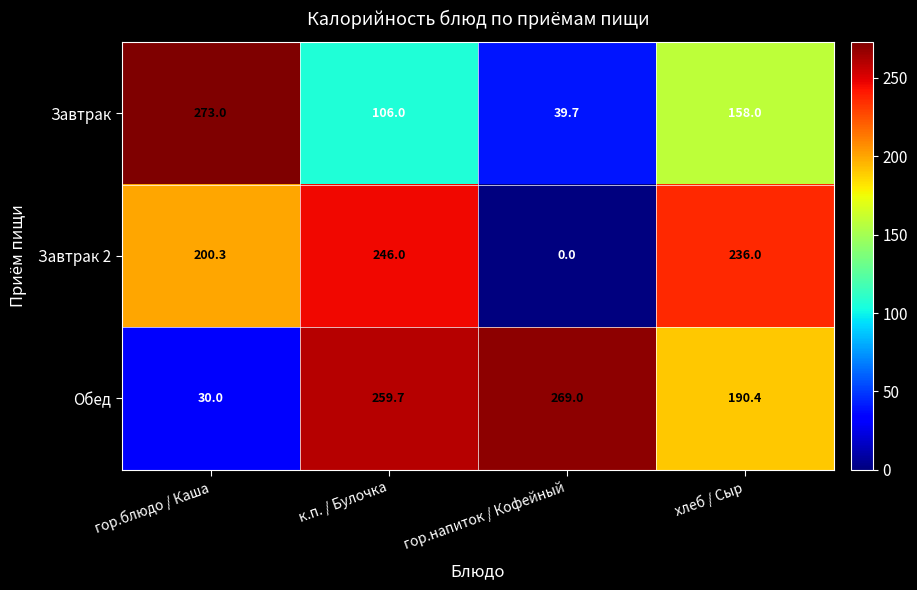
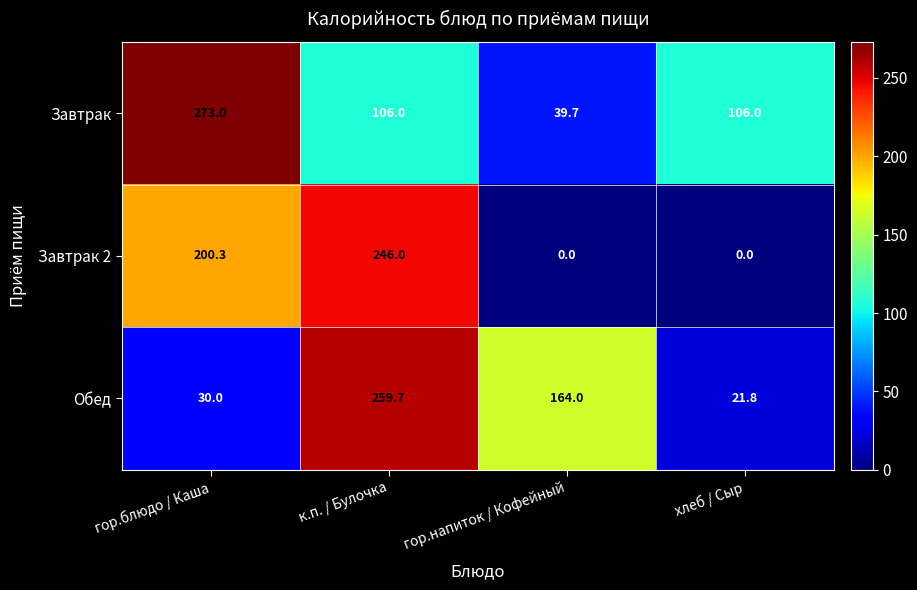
  {
    "Завтрак": {
      "гор.блюдо / Каша": 273.0,
      "к.п. / Булочка": 106.0,
      "гор.напиток / Кофейный": 39.7,
-     "хлеб / Сыр": 158.0
+     "хлеб / Сыр": 106.0
    },
    "Завтрак 2": {
      "гор.блюдо / Каша": 200.3,
      "к.п. / Булочка": 246.0,
      "гор.напиток / Кофейный": 0.0,
-     "хлеб / Сыр": 236.0
+     "хлеб / Сыр": 0.0
    },
    "Обед": {
      "гор.блюдо / Каша": 30.0,
      "к.п. / Булочка": 259.7,
-     "гор.напиток / Кофейный": 269.0,
-     "хлеб / Сыр": 190.4
+     "гор.напиток / Кофейный": 164.0,
+     "хлеб / Сыр": 21.8
    }
  }
